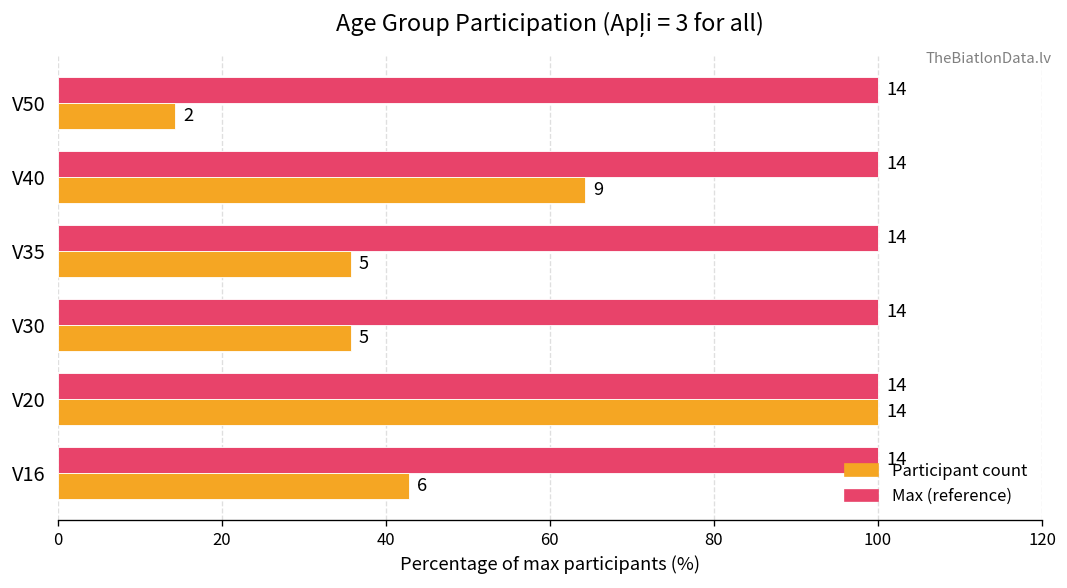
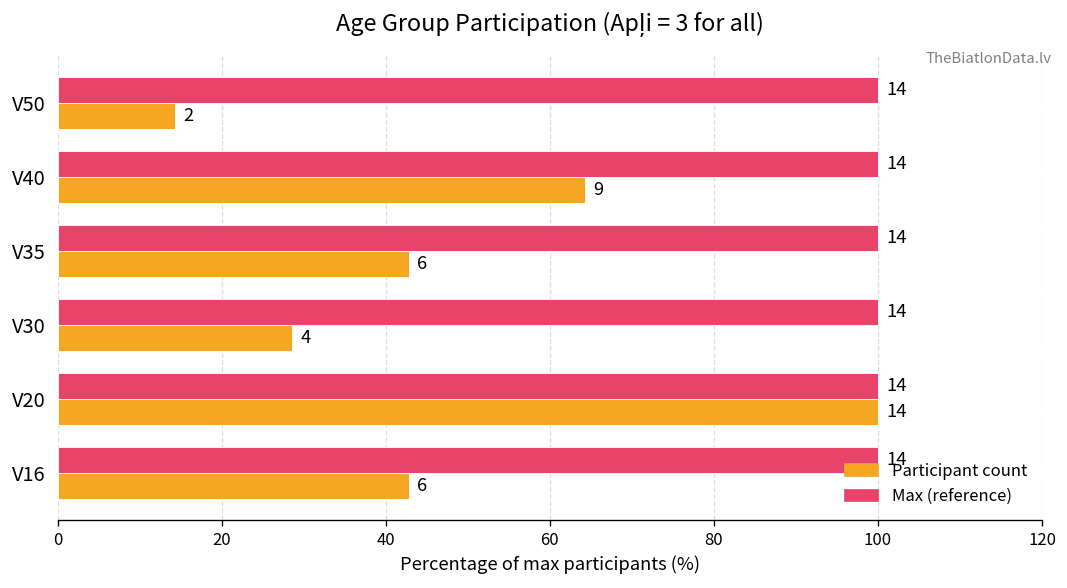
  {
    "Participant count": {
-     "V35": 5,
-     "V30": 5
+     "V35": 6,
+     "V30": 4
    }
  }
